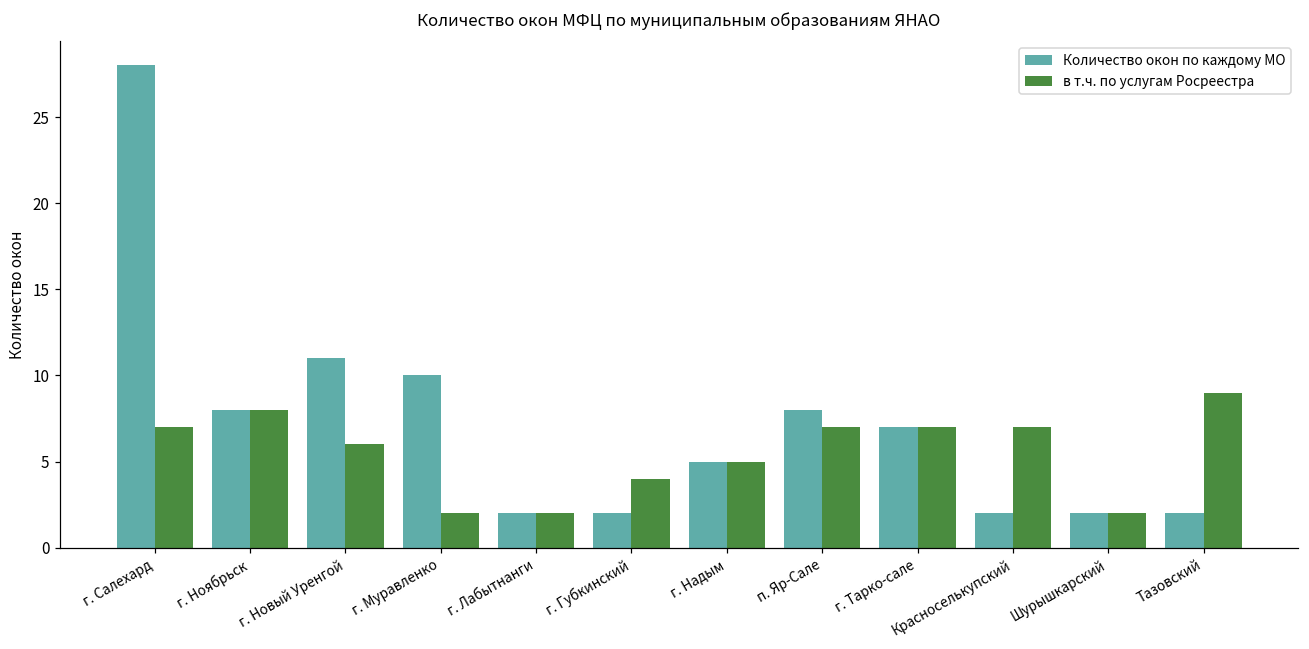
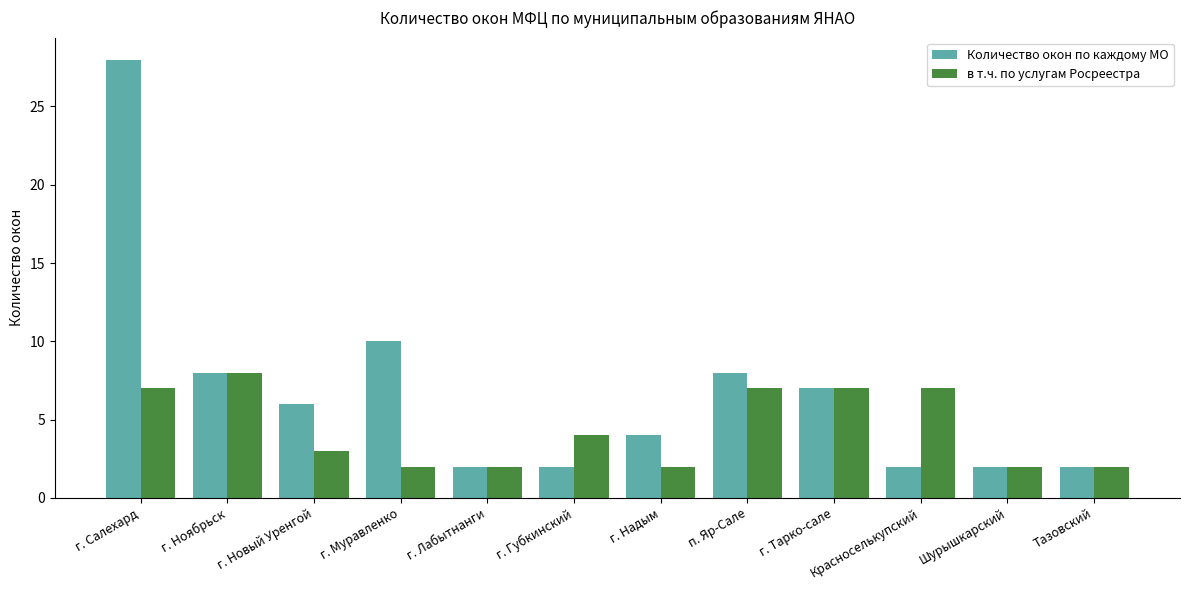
  {
    "Количество окон по каждому МО": {
      "г. Салехард": 28,
      "г. Ноябрьск": 8,
-     "г. Новый Уренгой": 11,
+     "г. Новый Уренгой": 6,
      "г. Муравленко": 10,
      "г. Лабытнанги": 2,
      "г. Губкинский": 2,
-     "г. Надым": 5,
+     "г. Надым": 4,
      "п. Яр-Сале": 8,
      "г. Тарко-сале": 7,
      "Красноселькупский": 2,
      "Шурышкарский": 2,
      "Тазовский": 2
    },
    "в т.ч. по услугам Росреестра": {
      "г. Салехард": 7,
      "г. Ноябрьск": 8,
-     "г. Новый Уренгой": 6,
+     "г. Новый Уренгой": 3,
      "г. Муравленко": 2,
      "г. Лабытнанги": 2,
      "г. Губкинский": 4,
-     "г. Надым": 5,
+     "г. Надым": 2,
      "п. Яр-Сале": 7,
      "г. Тарко-сале": 7,
      "Красноселькупский": 7,
      "Шурышкарский": 2,
-     "Тазовский": 9
+     "Тазовский": 2
    }
  }
